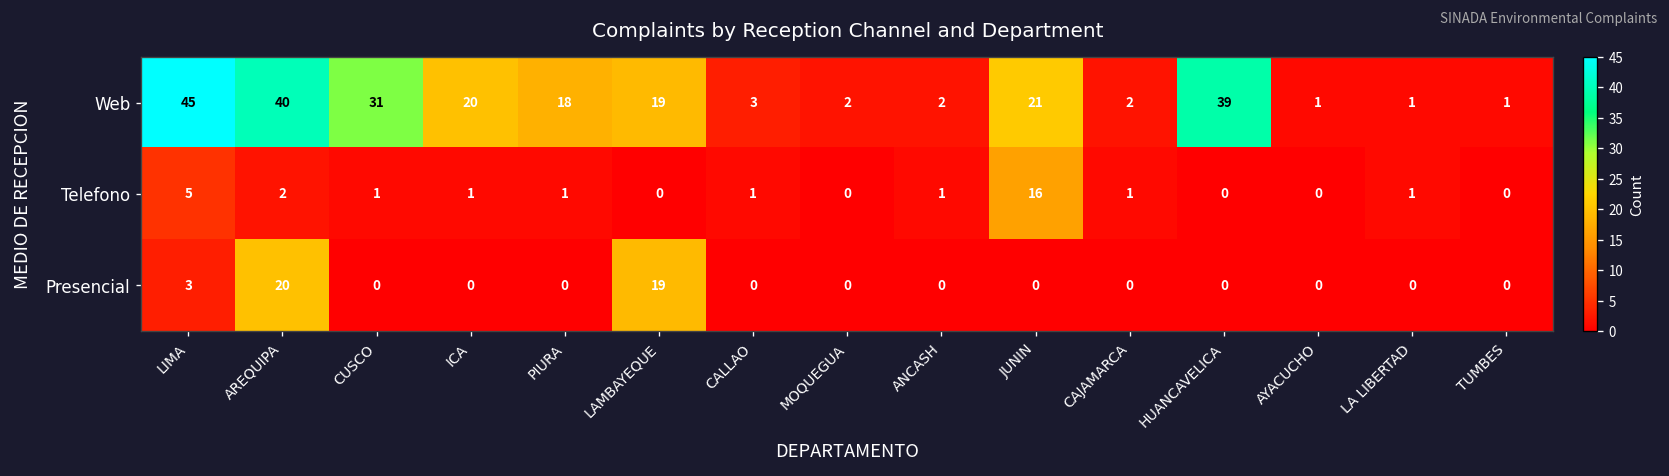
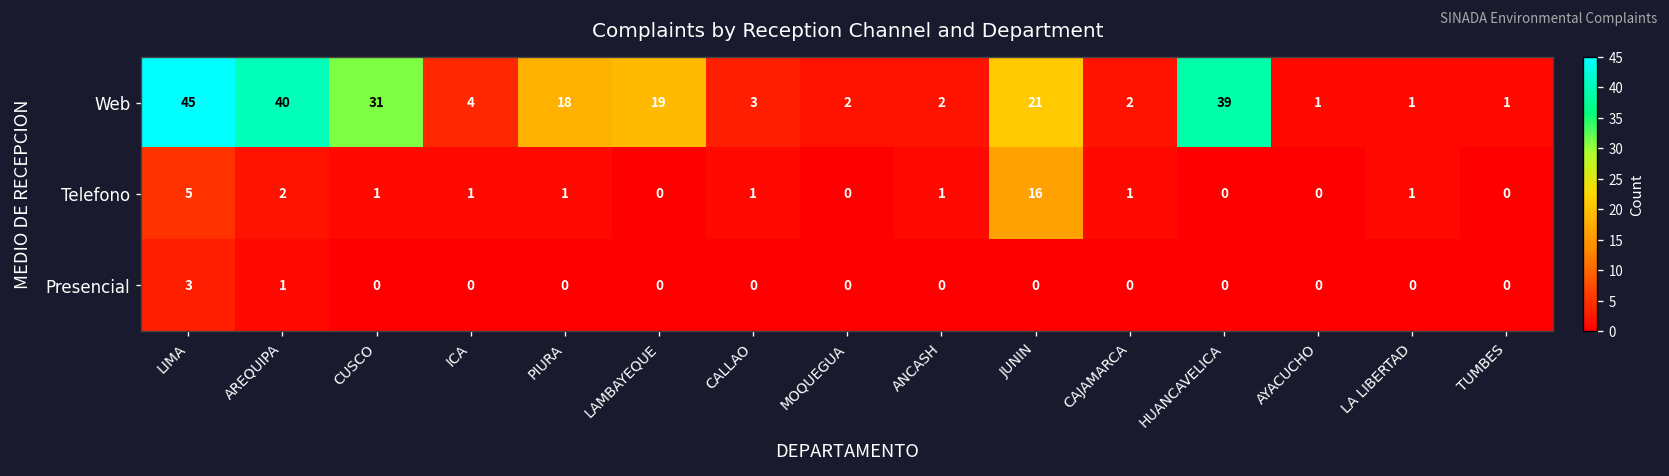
  {
    "Web": {
      "LIMA": 45,
      "AREQUIPA": 40,
      "CUSCO": 31,
-     "ICA": 20,
+     "ICA": 4,
      "PIURA": 18,
      "LAMBAYEQUE": 19,
      "CALLAO": 3,
      "MOQUEGUA": 2,
      "ANCASH": 2,
      "JUNIN": 21,
      "CAJAMARCA": 2,
      "HUANCAVELICA": 39,
      "AYACUCHO": 1,
      "LA LIBERTAD": 1,
      "TUMBES": 1
    },
    "Telefono": {
      "LIMA": 5,
      "AREQUIPA": 2,
      "CUSCO": 1,
      "ICA": 1,
      "PIURA": 1,
      "LAMBAYEQUE": 0,
      "CALLAO": 1,
      "MOQUEGUA": 0,
      "ANCASH": 1,
      "JUNIN": 16,
      "CAJAMARCA": 1,
      "HUANCAVELICA": 0,
      "AYACUCHO": 0,
      "LA LIBERTAD": 1,
      "TUMBES": 0
    },
    "Presencial": {
      "LIMA": 3,
-     "AREQUIPA": 20,
+     "AREQUIPA": 1,
      "CUSCO": 0,
      "ICA": 0,
      "PIURA": 0,
-     "LAMBAYEQUE": 19,
+     "LAMBAYEQUE": 0,
      "CALLAO": 0,
      "MOQUEGUA": 0,
      "ANCASH": 0,
      "JUNIN": 0,
      "CAJAMARCA": 0,
      "HUANCAVELICA": 0,
      "AYACUCHO": 0,
      "LA LIBERTAD": 0,
      "TUMBES": 0
    }
  }
